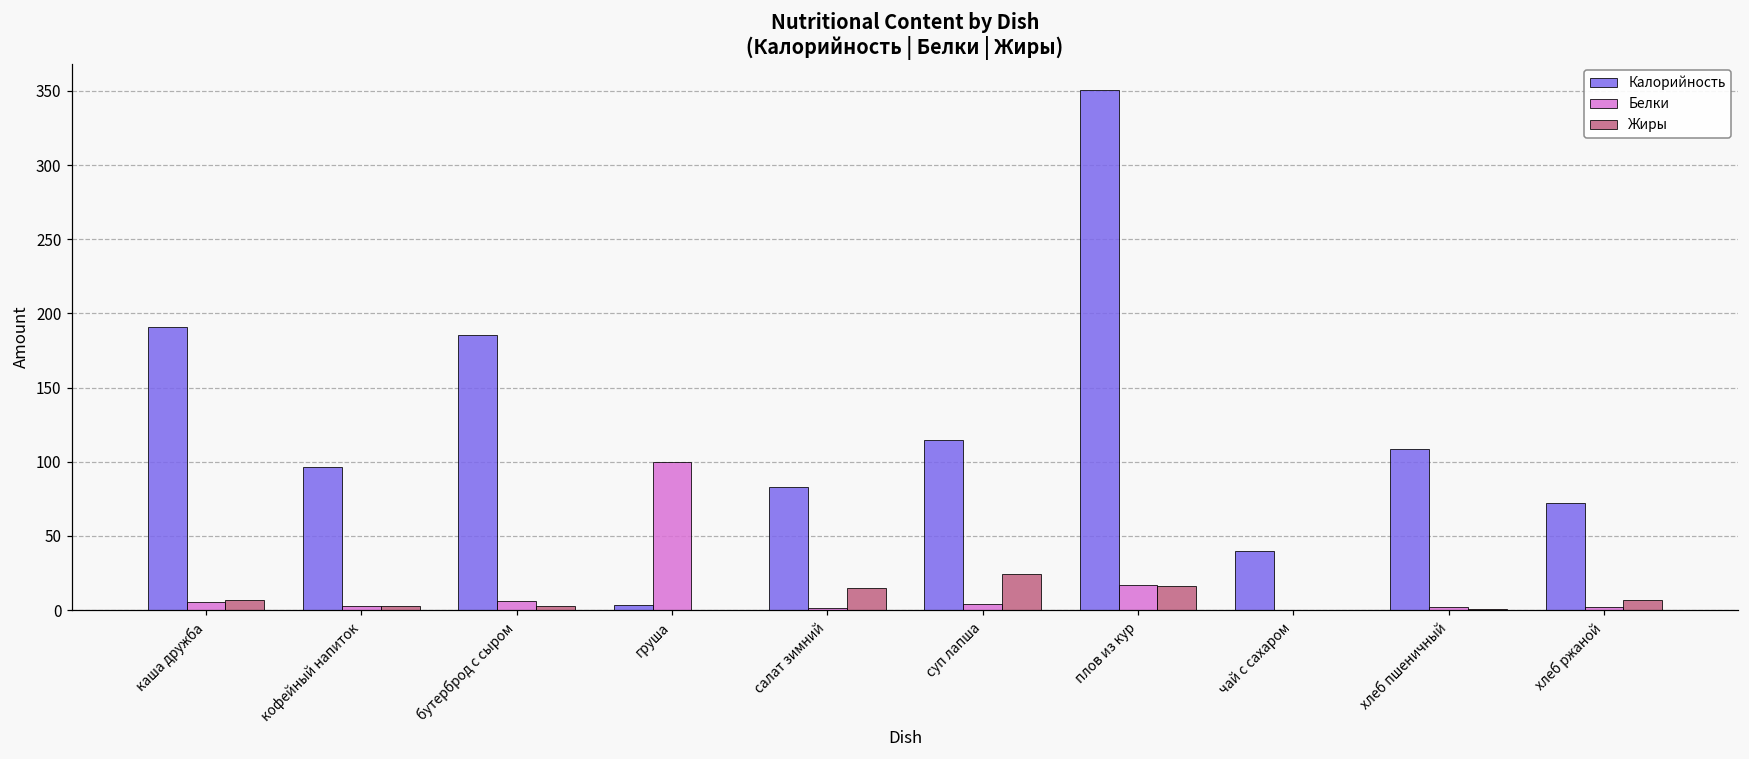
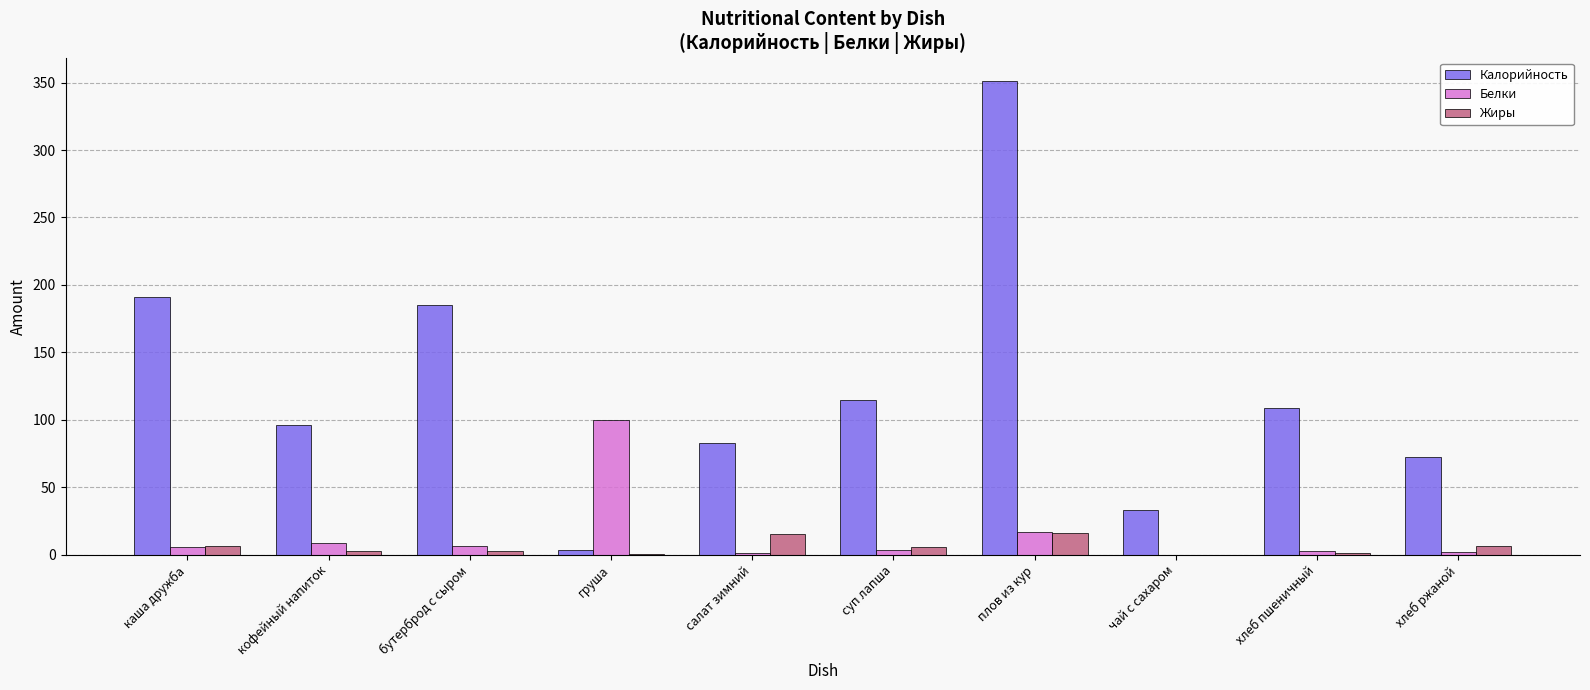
  {
    "Калорийность": {
      "каша дружба": 191,
      "кофейный напиток": 96,
      "бутерброд с сыром": 185,
      "груша": 3,
      "салат зимний": 83,
      "суп лапша": 115,
      "плов из кур": 351,
-     "чай с сахаром": 40,
+     "чай с сахаром": 33,
      "хлеб пшеничный": 109,
      "хлеб ржаной": 72
    },
    "Белки": {
      "каша дружба": 6,
-     "кофейный напиток": 3,
+     "кофейный напиток": 9,
      "бутерброд с сыром": 6,
      "груша": 100,
      "суп лапша": 4,
      "плов из кур": 17,
      "хлеб пшеничный": 2,
      "хлеб ржаной": 2
    },
    "Жиры": {
      "каша дружба": 7,
      "кофейный напиток": 3,
      "бутерброд с сыром": 3,
      "салат зимний": 15,
-     "суп лапша": 24,
+     "суп лапша": 6,
      "плов из кур": 16,
      "хлеб ржаной": 7
    }
  }
